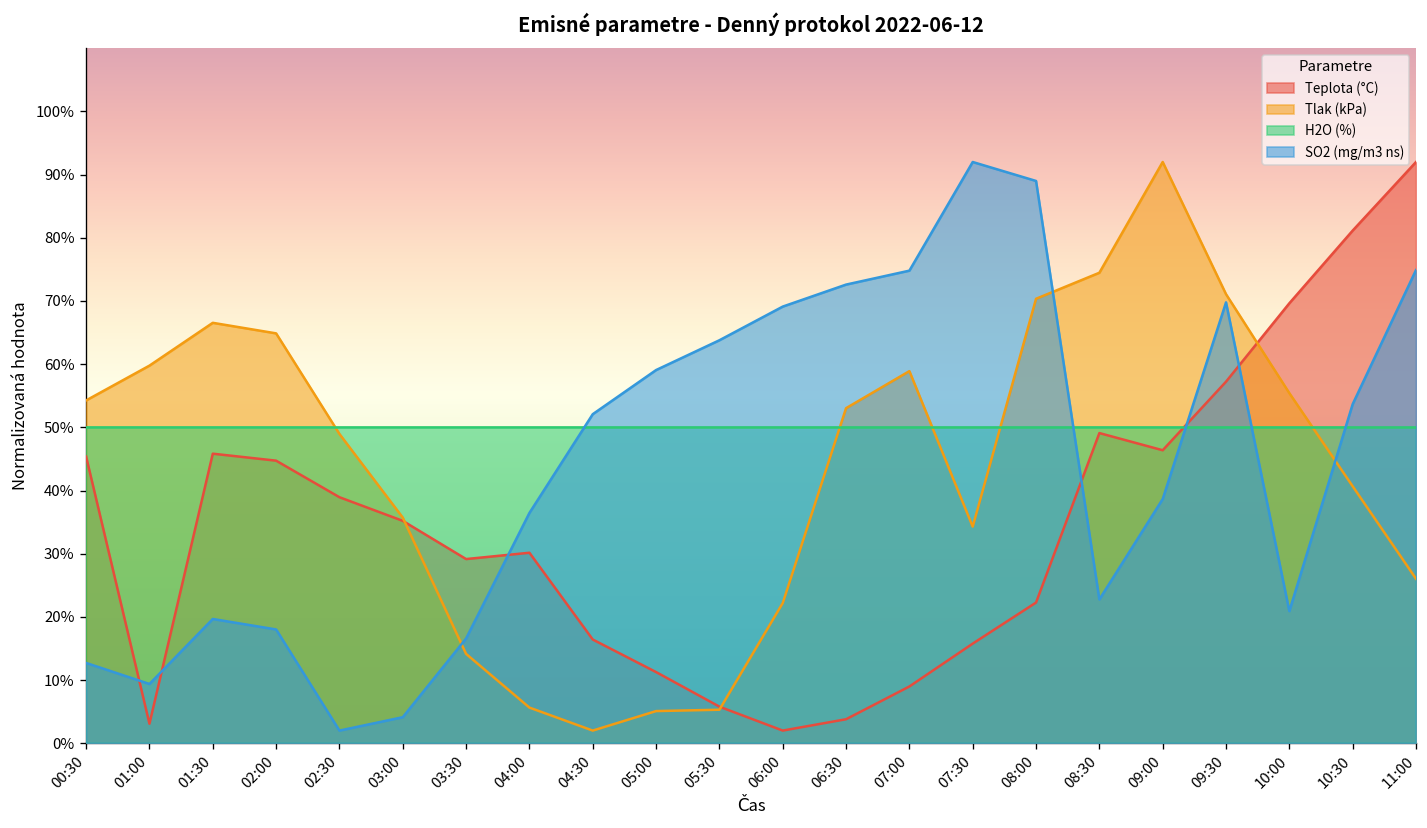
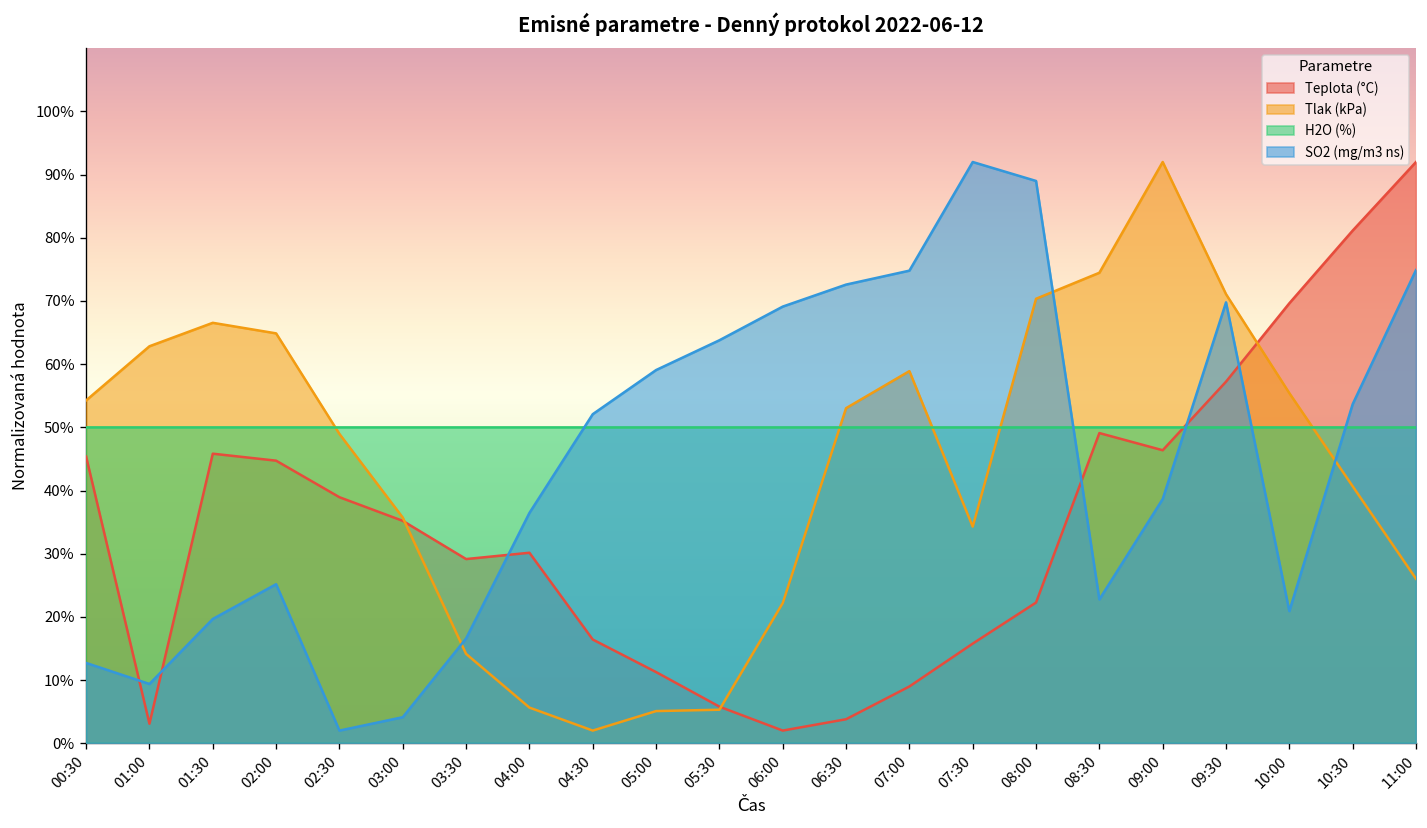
  {
    "Teplota (°C)": {
      "00:30": "45%",
      "01:00": "3%",
      "01:30": "46%",
      "02:00": "45%",
      "02:30": "39%",
      "03:00": "35%",
      "03:30": "29%",
      "04:00": "30%",
      "04:30": "16%",
      "05:00": "11%",
      "06:00": "2%",
      "06:30": "4%",
      "07:00": "9%",
      "07:30": "16%",
      "08:00": "22%",
      "08:30": "49%",
      "09:00": "46%",
      "09:30": "57%",
      "10:00": "70%",
      "10:30": "81%",
      "11:00": "92%"
    },
    "Tlak (kPa)": {
      "00:30": "54%",
-     "01:00": "60%",
+     "01:00": "63%",
      "01:30": "67%",
      "02:00": "65%",
      "02:30": "49%",
      "03:00": "36%",
      "03:30": "14%",
      "04:00": "6%",
      "04:30": "2%",
      "05:00": "5%",
      "06:00": "22%",
      "06:30": "53%",
      "07:00": "59%",
      "07:30": "34%",
      "08:00": "70%",
      "08:30": "74%",
      "09:00": "92%",
      "09:30": "71%",
      "10:00": "55%",
      "10:30": "41%",
      "11:00": "26%"
    },
    "H2O (%)": {
      "00:30": "50%",
      "01:00": "50%",
      "01:30": "50%",
      "02:00": "50%",
      "02:30": "50%",
      "03:00": "50%",
      "03:30": "50%",
      "04:00": "50%",
      "04:30": "50%",
      "05:00": "50%",
      "05:30": "50%",
      "06:00": "50%",
      "06:30": "50%",
      "07:00": "50%",
      "07:30": "50%",
      "08:00": "50%",
      "08:30": "50%",
      "09:00": "50%",
      "09:30": "50%",
      "10:00": "50%",
      "10:30": "50%",
      "11:00": "50%"
    },
    "SO2 (mg/m3 ns)": {
      "00:30": "13%",
      "01:00": "9%",
      "01:30": "20%",
-     "02:00": "18%",
+     "02:00": "25%",
      "02:30": "2%",
      "03:00": "4%",
      "03:30": "17%",
      "04:00": "36%",
      "04:30": "52%",
      "05:00": "59%",
      "05:30": "64%",
      "06:00": "69%",
      "06:30": "73%",
      "07:00": "75%",
      "07:30": "92%",
      "08:00": "89%",
      "08:30": "23%",
      "09:00": "39%",
      "09:30": "70%",
      "10:00": "21%",
      "10:30": "54%",
      "11:00": "75%"
    }
  }
